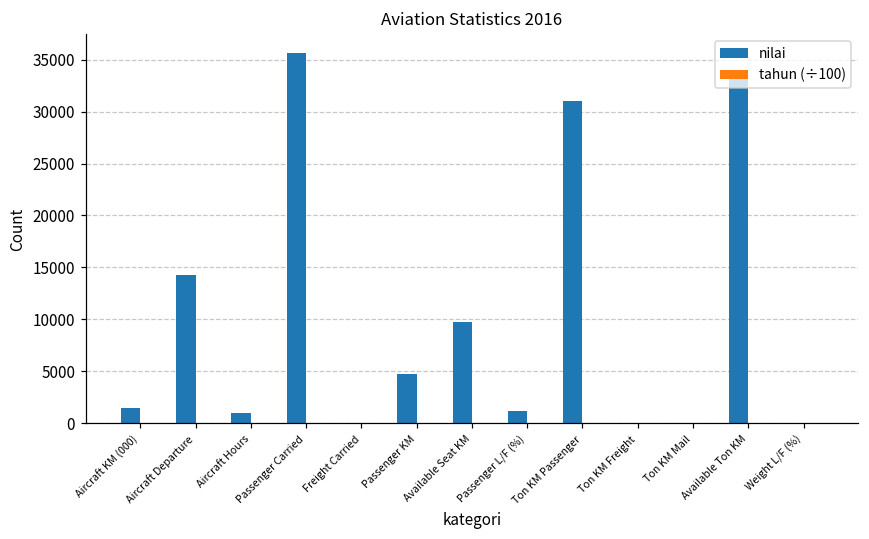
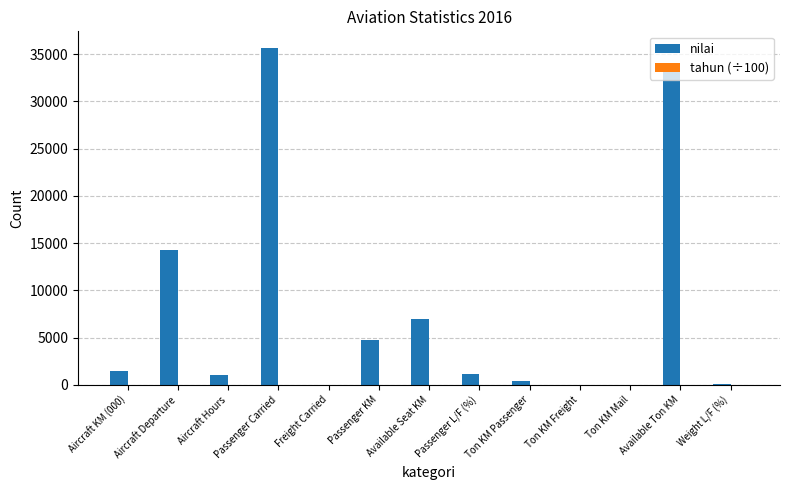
  {
    "nilai": {
      "Aircraft KM (000)": 1000,
      "Aircraft Departure": 14000,
      "Aircraft Hours": 1000,
      "Passenger Carried": 36000,
      "Passenger KM": 5000,
-     "Available Seat KM": 10000,
+     "Available Seat KM": 7000,
      "Passenger L/F (%)": 1000,
-     "Ton KM Passenger": 31000,
+     "Ton KM Passenger": 0,
      "Ton KM Freight": 0,
      "Ton KM Mail": 0
    }
  }
